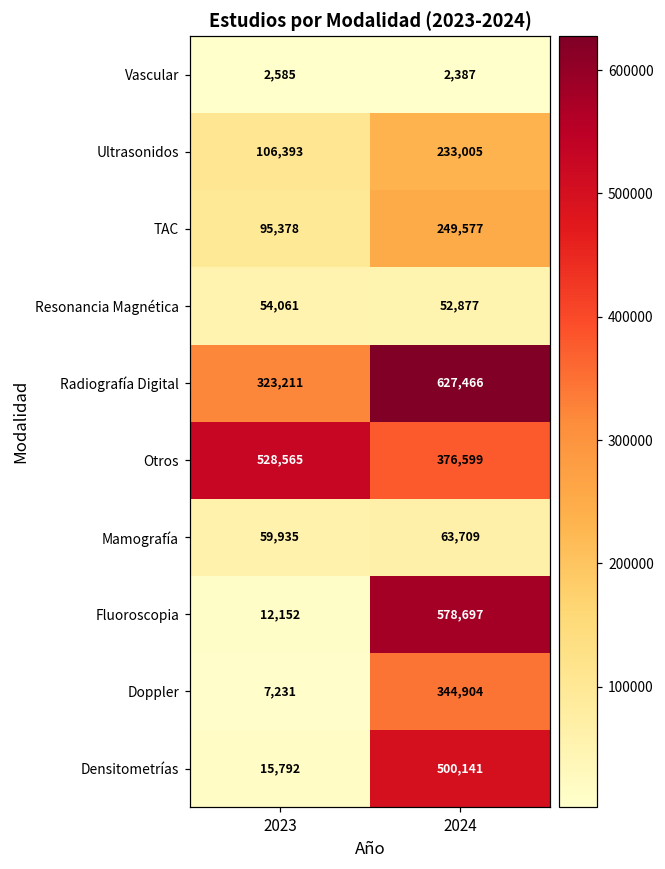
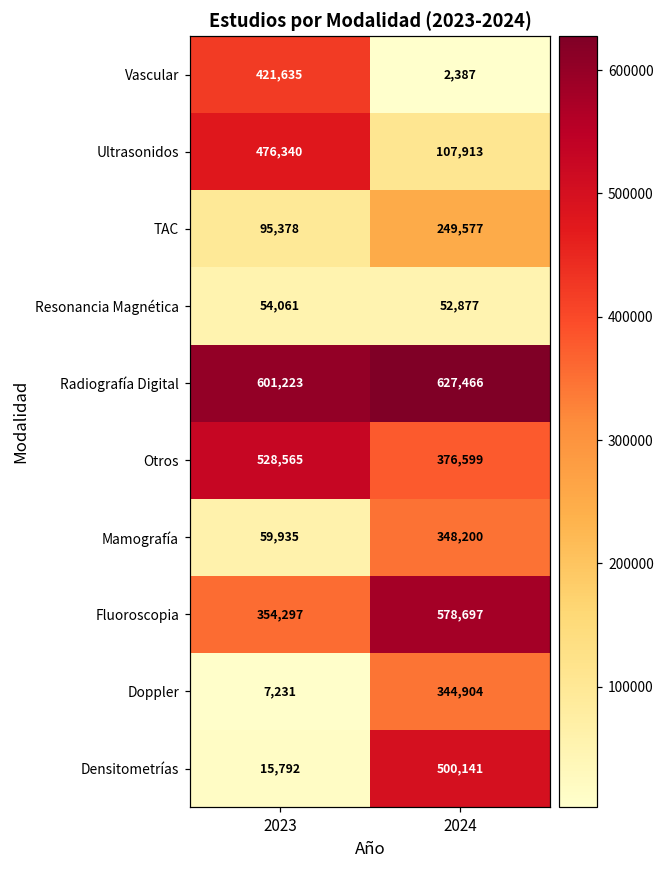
  {
    "Vascular": {
-     "2023": "2,585",
+     "2023": "421,635",
      "2024": "2,387"
    },
    "Ultrasonidos": {
-     "2023": "106,393",
-     "2024": "233,005"
+     "2023": "476,340",
+     "2024": "107,913"
    },
    "TAC": {
      "2023": "95,378",
      "2024": "249,577"
    },
    "Resonancia Magnética": {
      "2023": "54,061",
      "2024": "52,877"
    },
    "Radiografía Digital": {
-     "2023": "323,211",
+     "2023": "601,223",
      "2024": "627,466"
    },
    "Otros": {
      "2023": "528,565",
      "2024": "376,599"
    },
    "Mamografía": {
      "2023": "59,935",
-     "2024": "63,709"
+     "2024": "348,200"
    },
    "Fluoroscopia": {
-     "2023": "12,152",
+     "2023": "354,297",
      "2024": "578,697"
    },
    "Doppler": {
      "2023": "7,231",
      "2024": "344,904"
    },
    "Densitometrías": {
      "2023": "15,792",
      "2024": "500,141"
    }
  }
